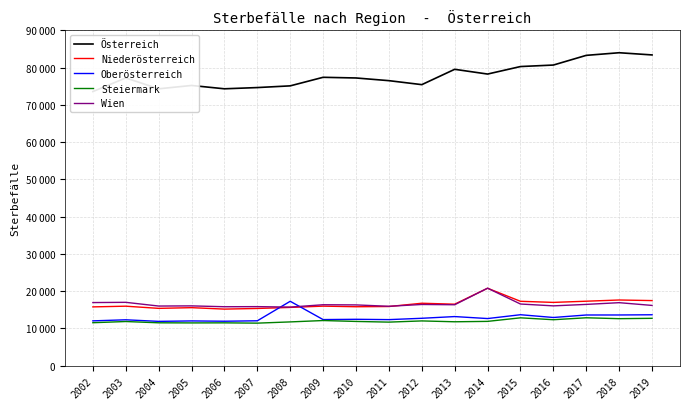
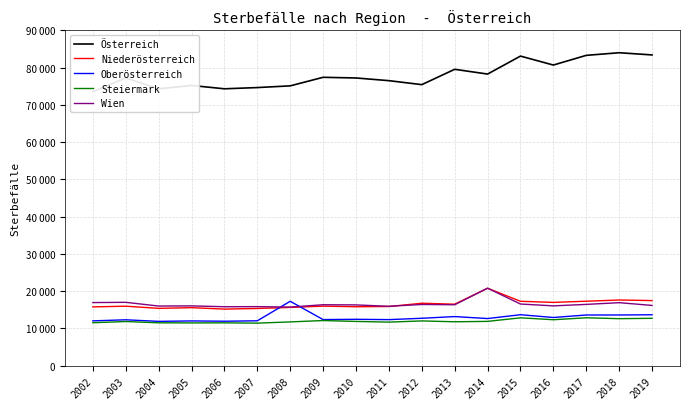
  {
    "Österreich": {
      "2006": 74000,
      "2007": 75000,
      "2008": 75000,
      "2009": 77000,
      "2010": 77000,
      "2011": 76000,
      "2012": 75000,
      "2013": 80000,
      "2014": 78000,
-     "2015": 80000,
+     "2015": 83000,
      "2016": 81000,
      "2017": 83000,
      "2018": 84000,
      "2019": 83000
    },
    "Niederösterreich": {
      "2002": 16000,
      "2003": 16000,
      "2015": 17000,
      "2016": 17000,
      "2017": 17000,
      "2018": 18000,
      "2019": 17000
    },
    "Oberösterreich": {
      "2008": 17000,
      "2012": 13000,
      "2013": 13000,
      "2014": 13000,
      "2015": 14000,
      "2017": 14000,
      "2018": 14000,
      "2019": 14000
    },
    "Steiermark": {
      "2008": 12000,
      "2012": 12000,
      "2013": 12000,
      "2014": 12000,
      "2015": 13000,
      "2017": 13000,
      "2018": 13000,
      "2019": 13000
    },
    "Wien": {
      "2002": 17000,
      "2003": 17000,
      "2015": 17000,
      "2016": 16000,
      "2017": 16000,
      "2018": 17000,
      "2019": 16000
    }
  }
